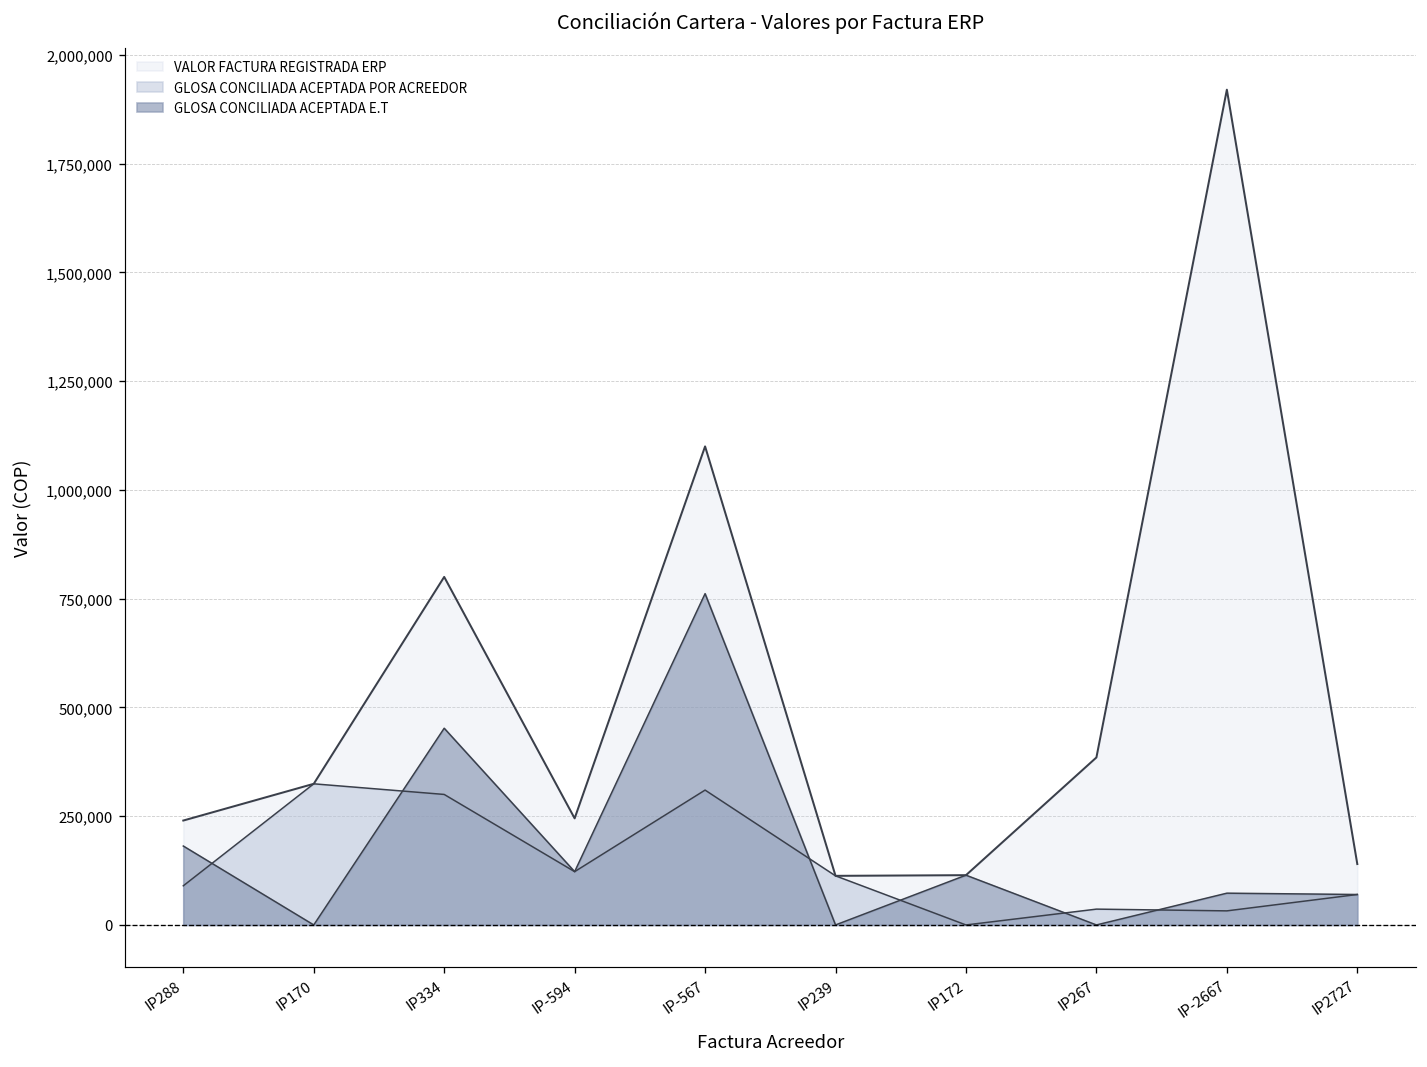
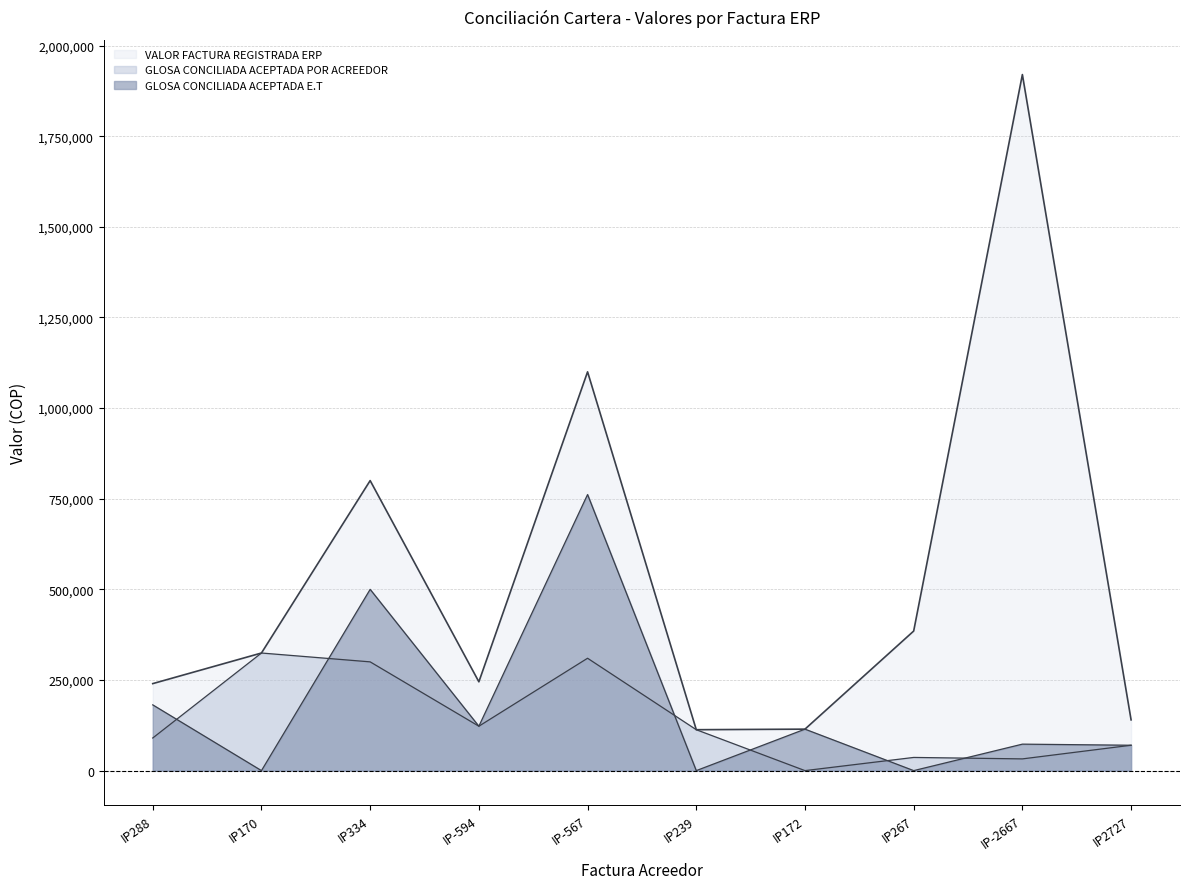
  {
    "GLOSA CONCILIADA ACEPTADA E.T": {
      "IP288": "180,000",
      "IP170": "0",
-     "IP334": "450,000",
+     "IP334": "500,000",
      "IP-567": "760,000",
      "IP239": "0",
      "IP267": "0",
      "IP-2667": "70,000"
    }
  }
